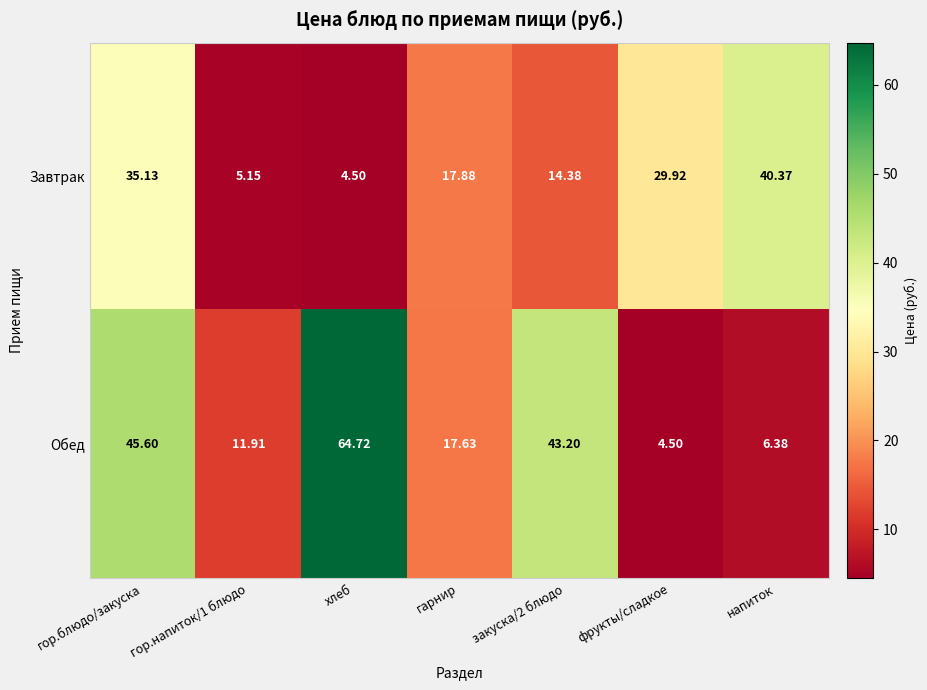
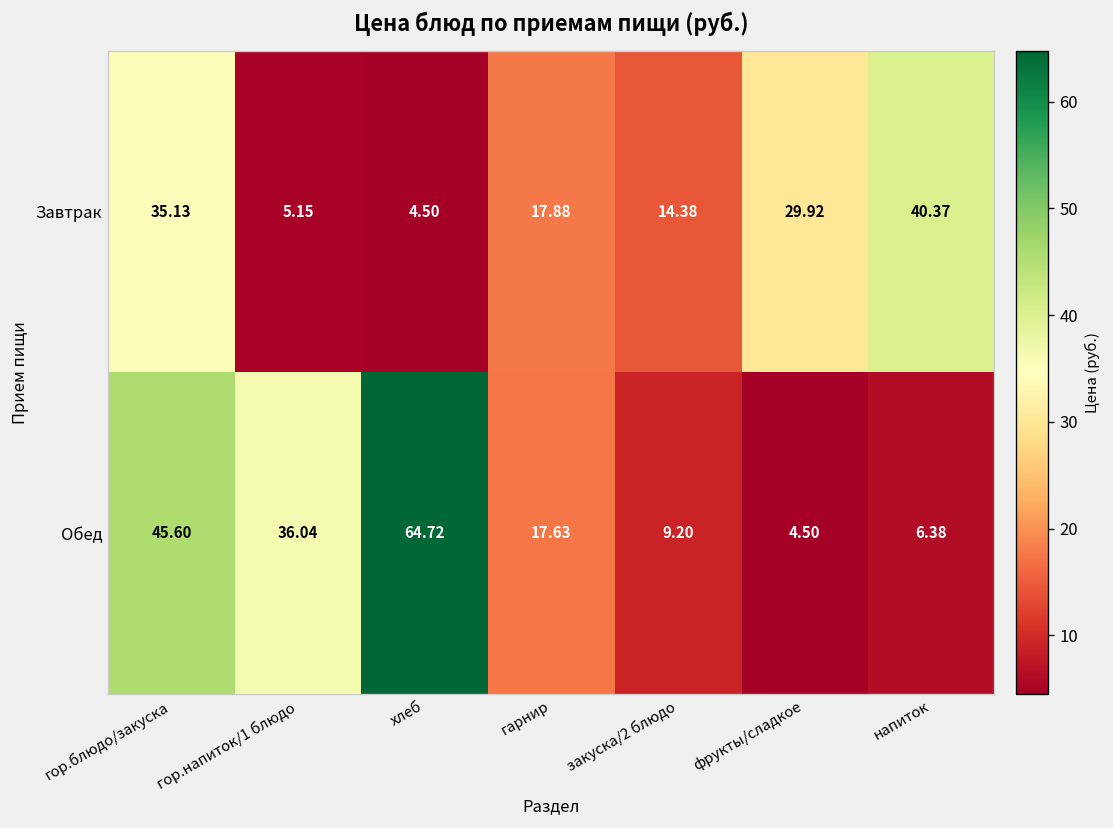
  {
    "Завтрак": {
      "гор.блюдо/закуска": 35.13,
      "гор.напиток/1 блюдо": 5.15,
      "хлеб": 4.50,
      "гарнир": 17.88,
      "закуска/2 блюдо": 14.38,
      "фрукты/сладкое": 29.92,
      "напиток": 40.37
    },
    "Обед": {
      "гор.блюдо/закуска": 45.60,
-     "гор.напиток/1 блюдо": 11.91,
+     "гор.напиток/1 блюдо": 36.04,
      "хлеб": 64.72,
      "гарнир": 17.63,
-     "закуска/2 блюдо": 43.20,
+     "закуска/2 блюдо": 9.20,
      "фрукты/сладкое": 4.50,
      "напиток": 6.38
    }
  }
